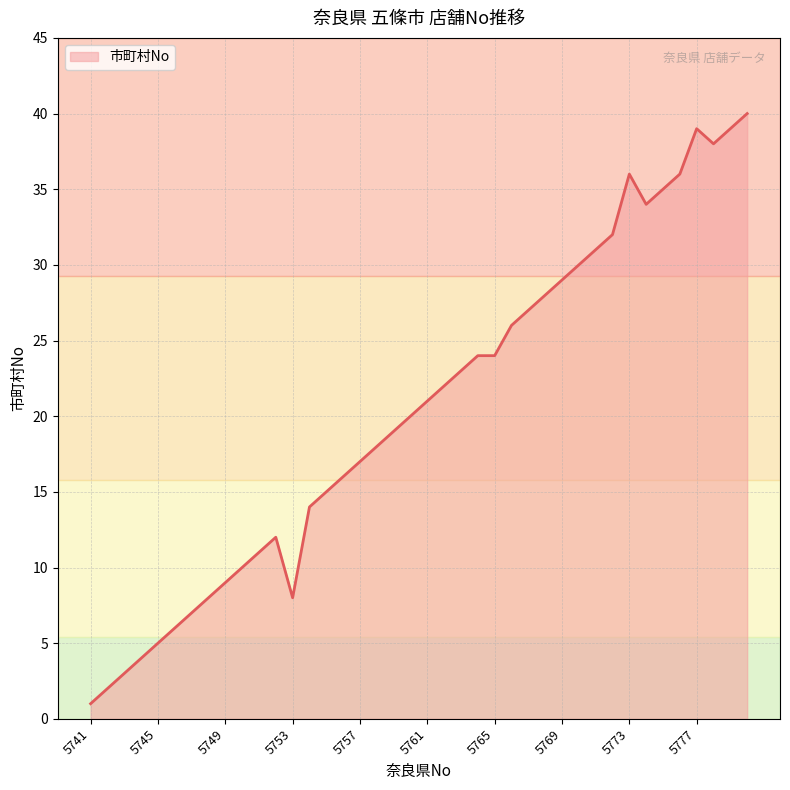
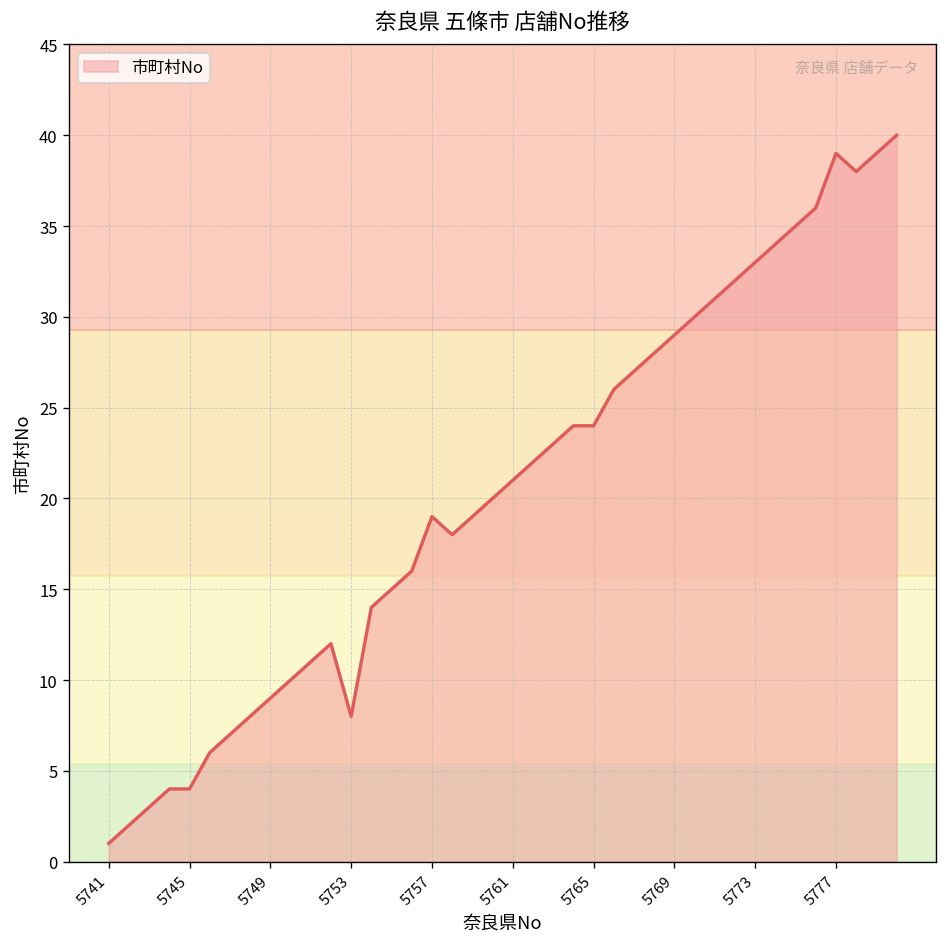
  {
    "5741": 1,
-   "5745": 5,
+   "5745": 4,
    "5749": 9,
    "5753": 8,
-   "5757": 17,
+   "5757": 19,
    "5761": 21,
    "5765": 24,
    "5769": 29,
-   "5773": 36,
+   "5773": 33,
    "5777": 39
  }
